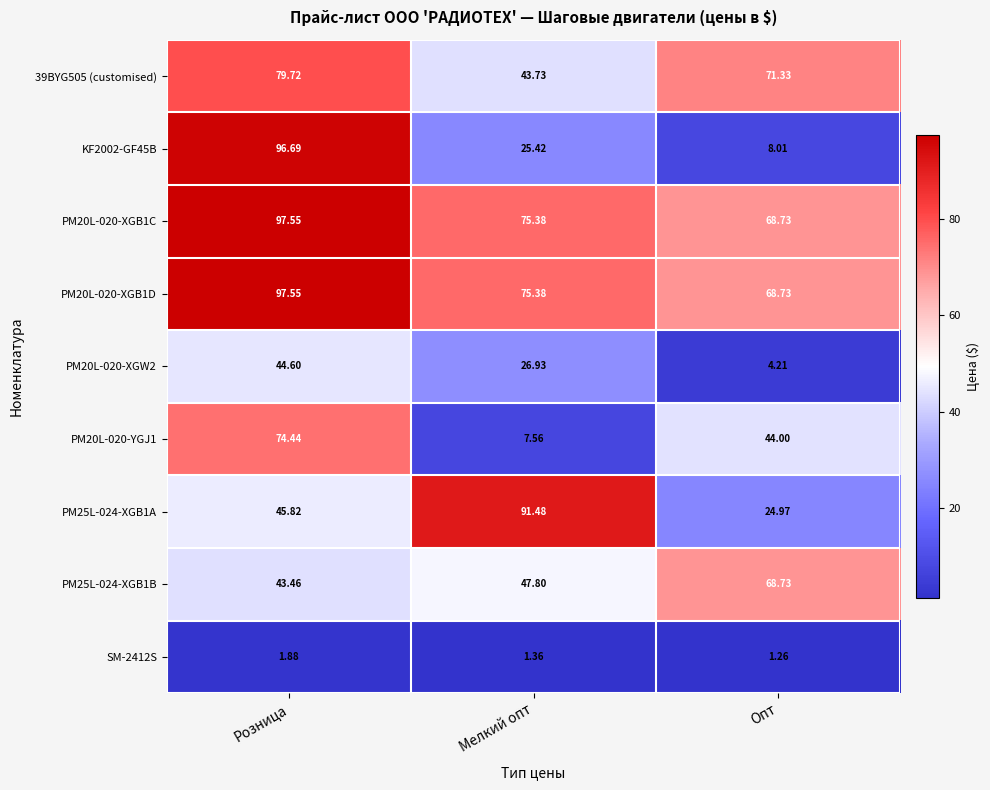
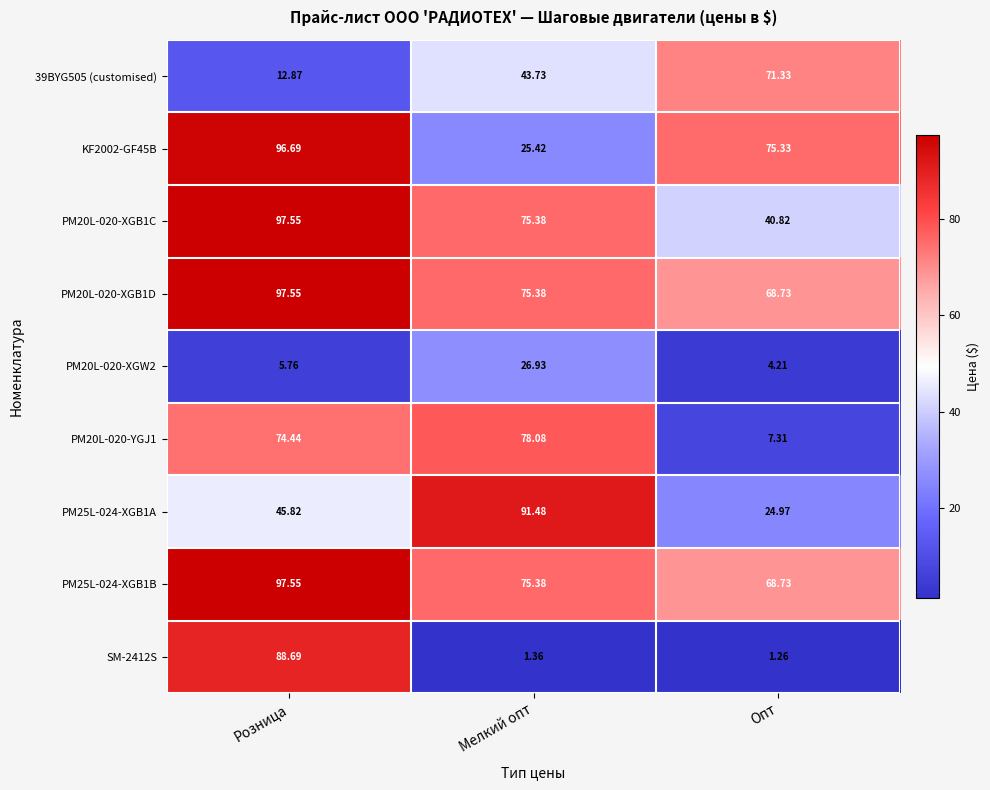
  {
    "39BYG505 (customised)": {
-     "Розница": 79.72,
+     "Розница": 12.87,
      "Мелкий опт": 43.73,
      "Опт": 71.33
    },
    "KF2002-GF45B": {
      "Розница": 96.69,
      "Мелкий опт": 25.42,
-     "Опт": 8.01
+     "Опт": 75.33
    },
    "PM20L-020-XGB1C": {
      "Розница": 97.55,
      "Мелкий опт": 75.38,
-     "Опт": 68.73
+     "Опт": 40.82
    },
    "PM20L-020-XGB1D": {
      "Розница": 97.55,
      "Мелкий опт": 75.38,
      "Опт": 68.73
    },
    "PM20L-020-XGW2": {
-     "Розница": 44.60,
+     "Розница": 5.76,
      "Мелкий опт": 26.93,
      "Опт": 4.21
    },
    "PM20L-020-YGJ1": {
      "Розница": 74.44,
-     "Мелкий опт": 7.56,
-     "Опт": 44.00
+     "Мелкий опт": 78.08,
+     "Опт": 7.31
    },
    "PM25L-024-XGB1A": {
      "Розница": 45.82,
      "Мелкий опт": 91.48,
      "Опт": 24.97
    },
    "PM25L-024-XGB1B": {
-     "Розница": 43.46,
-     "Мелкий опт": 47.80,
+     "Розница": 97.55,
+     "Мелкий опт": 75.38,
      "Опт": 68.73
    },
    "SM-2412S": {
-     "Розница": 1.88,
+     "Розница": 88.69,
      "Мелкий опт": 1.36,
      "Опт": 1.26
    }
  }
